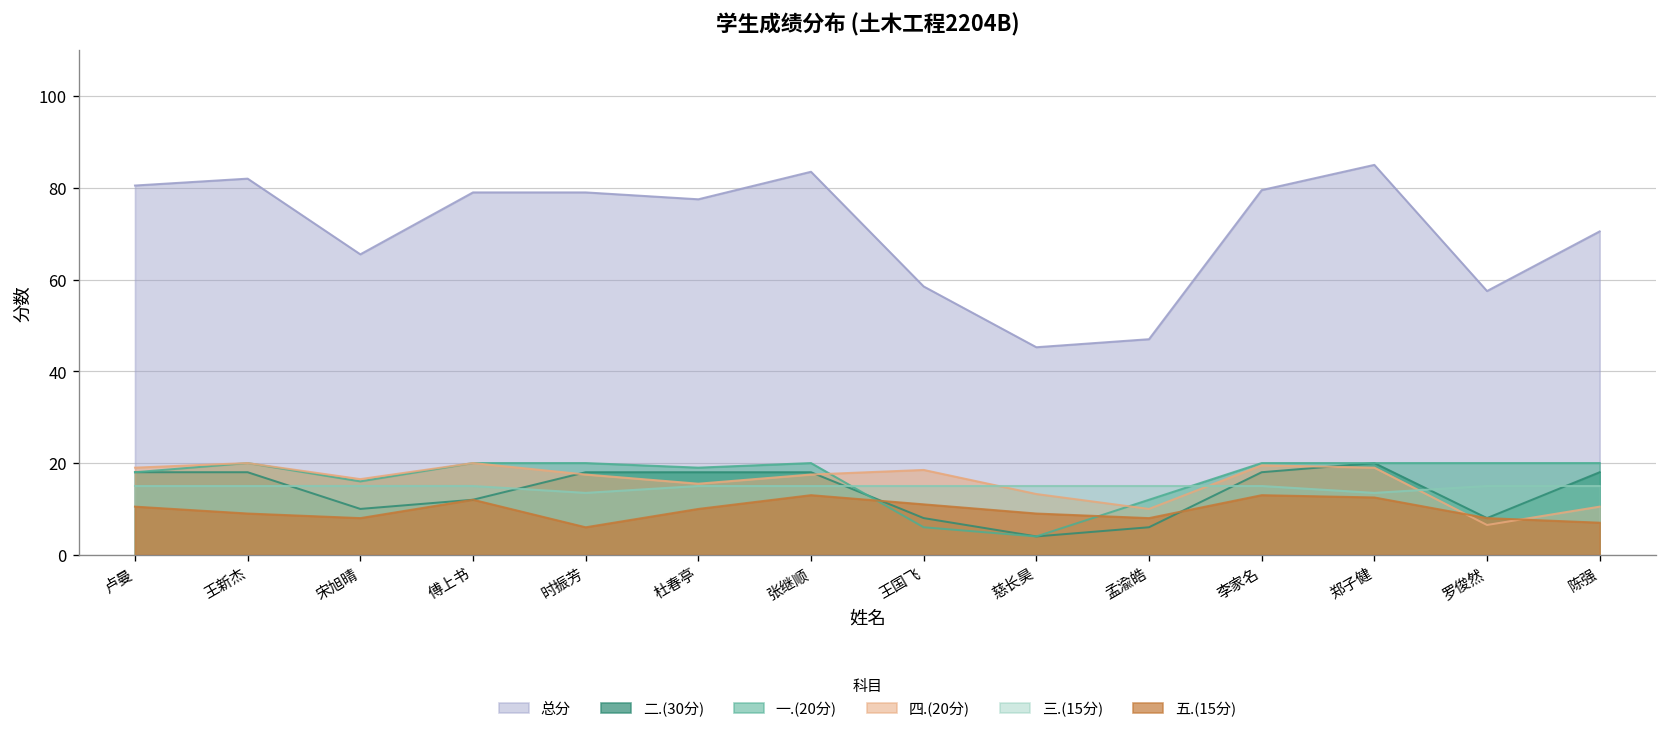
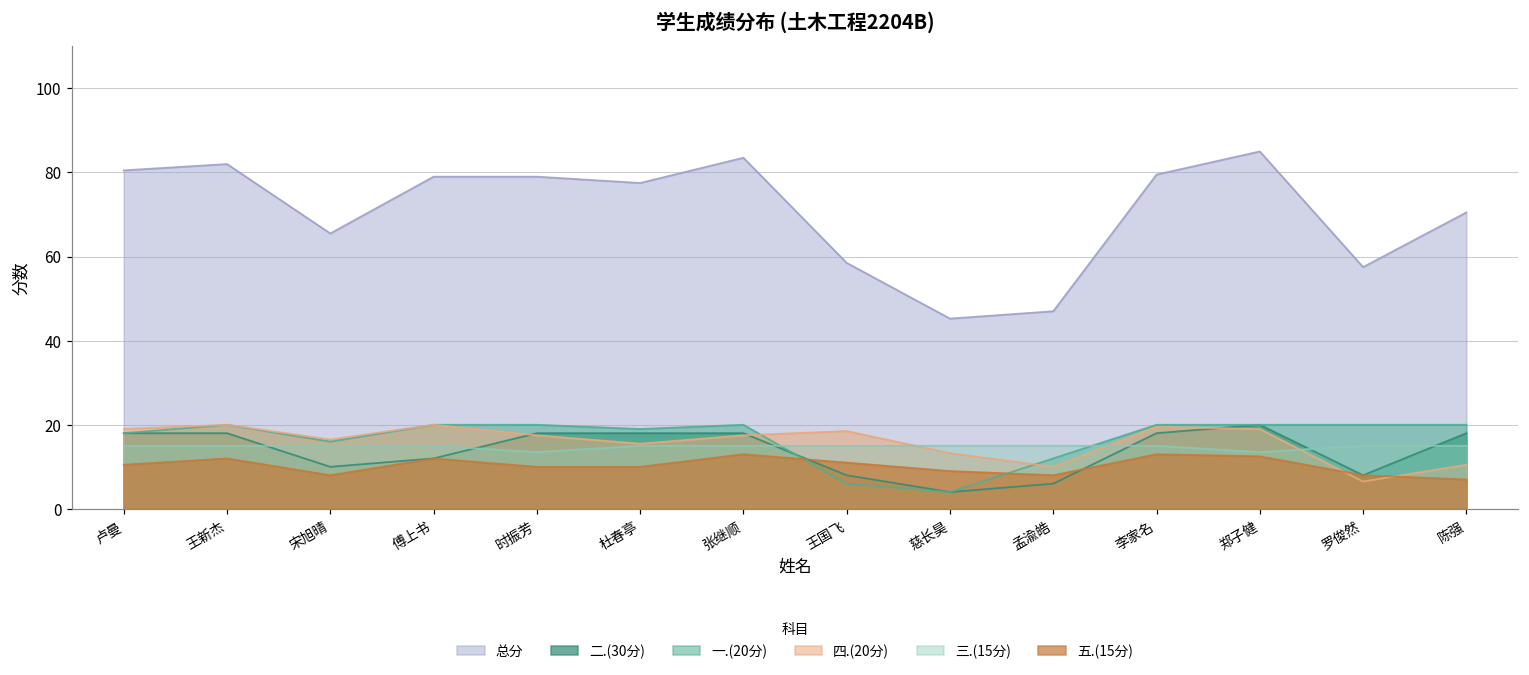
  {
    "四.(20分)": {
      "卢曼": 19,
      "王国飞": 19,
      "慈长昊": 13,
      "孟渝皓": 10,
      "郑子健": 19,
      "罗俊然": 7,
      "陈强": 11
    },
    "五.(15分)": {
      "卢曼": 11,
-     "王新杰": 9,
+     "王新杰": 12,
      "宋旭晴": 8,
-     "时振芳": 6,
+     "时振芳": 10,
      "杜春亭": 10,
      "张继顺": 13,
      "王国飞": 11,
      "慈长昊": 9,
      "孟渝皓": 8,
      "李家名": 13,
      "郑子健": 13,
      "陈强": 7
    }
  }
